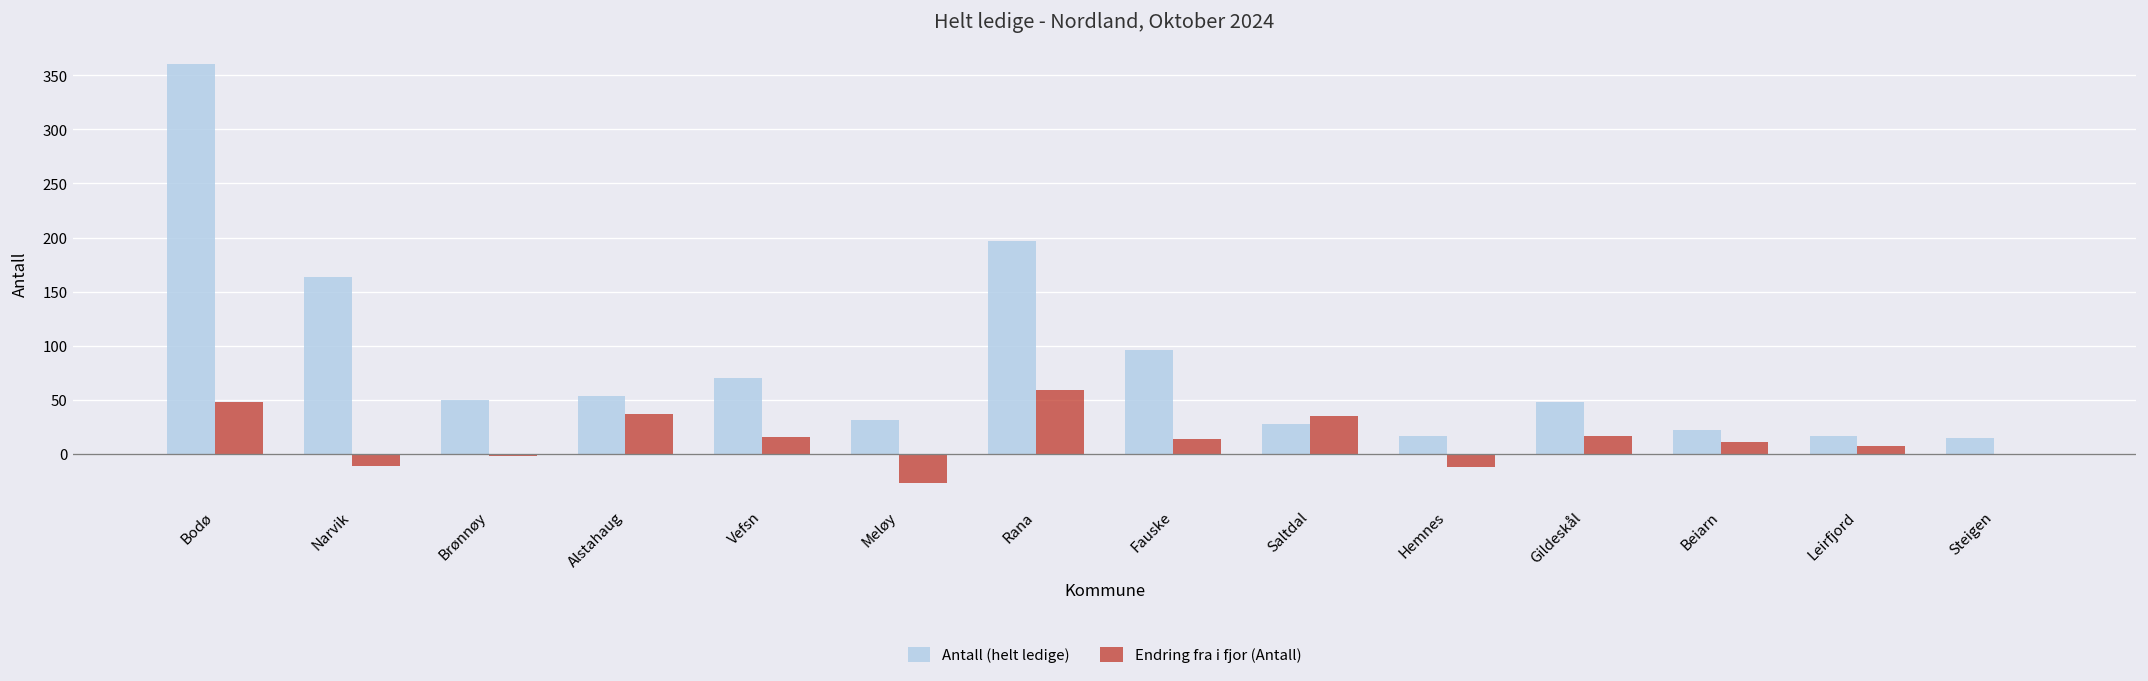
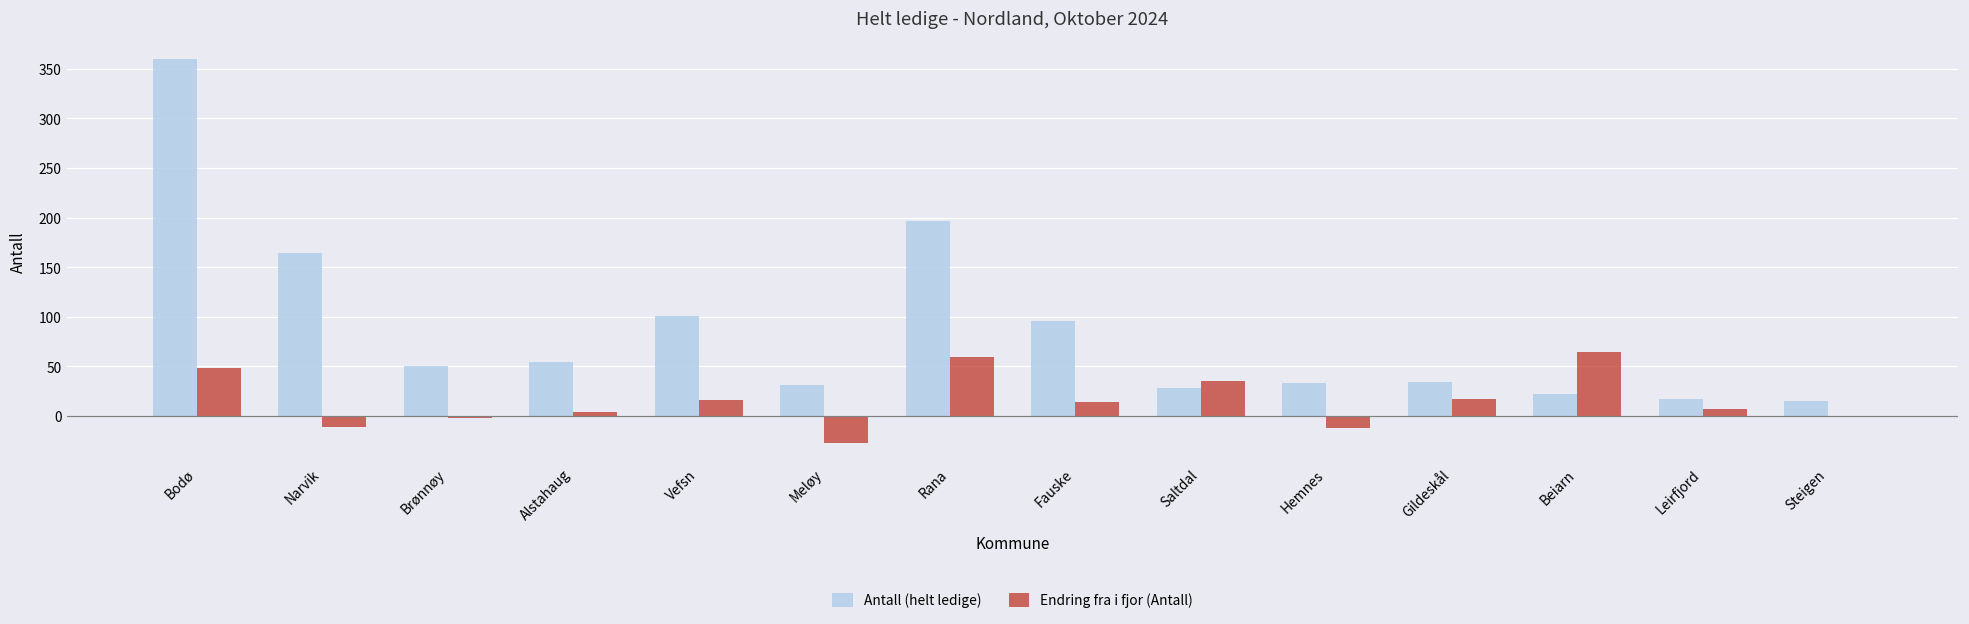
  {
    "Antall (helt ledige)": {
      "Bodø": 360,
      "Narvik": 160,
      "Brønnøy": 50,
      "Alstahaug": 50,
-     "Vefsn": 70,
+     "Vefsn": 100,
      "Meløy": 30,
      "Rana": 200,
      "Fauske": 100,
      "Saltdal": 30,
-     "Hemnes": 20,
-     "Gildeskål": 50,
+     "Hemnes": 30,
+     "Gildeskål": 30,
      "Beiarn": 20,
      "Leirfjord": 20,
      "Steigen": 20
    },
    "Endring fra i fjor (Antall)": {
      "Bodø": 50,
      "Narvik": -10,
-     "Alstahaug": 40,
+     "Alstahaug": 0,
      "Vefsn": 20,
      "Meløy": -30,
      "Rana": 60,
      "Fauske": 10,
      "Saltdal": 40,
      "Hemnes": -10,
      "Gildeskål": 20,
-     "Beiarn": 10,
+     "Beiarn": 60,
      "Leirfjord": 10
    }
  }
